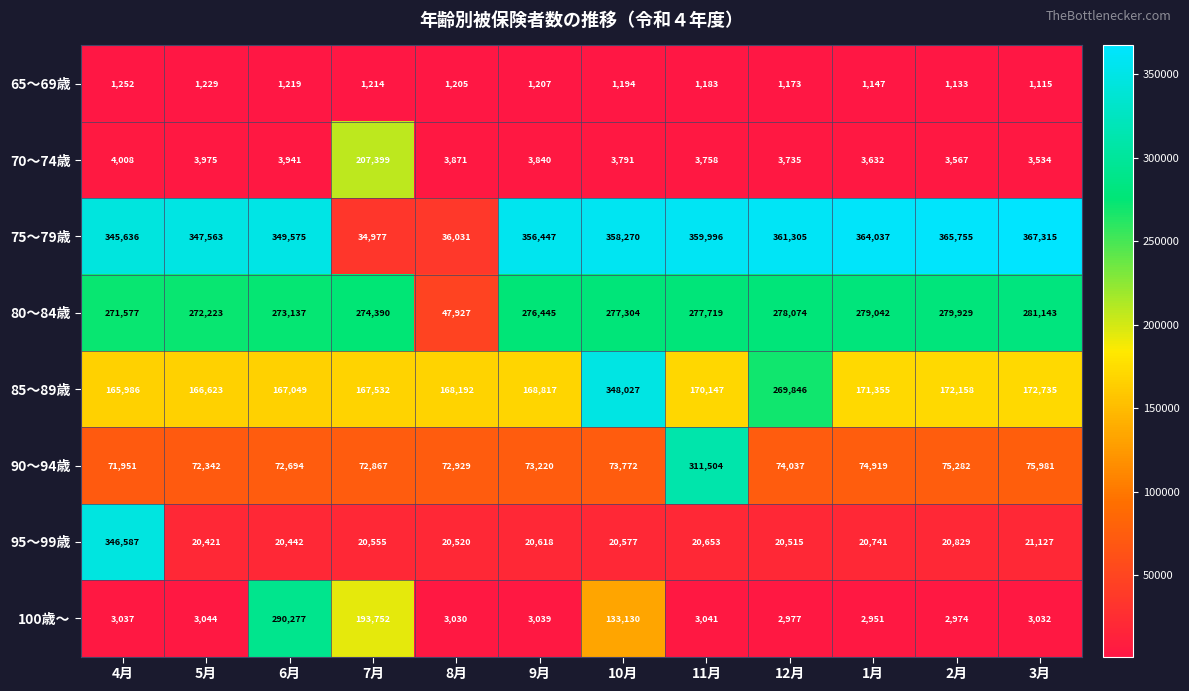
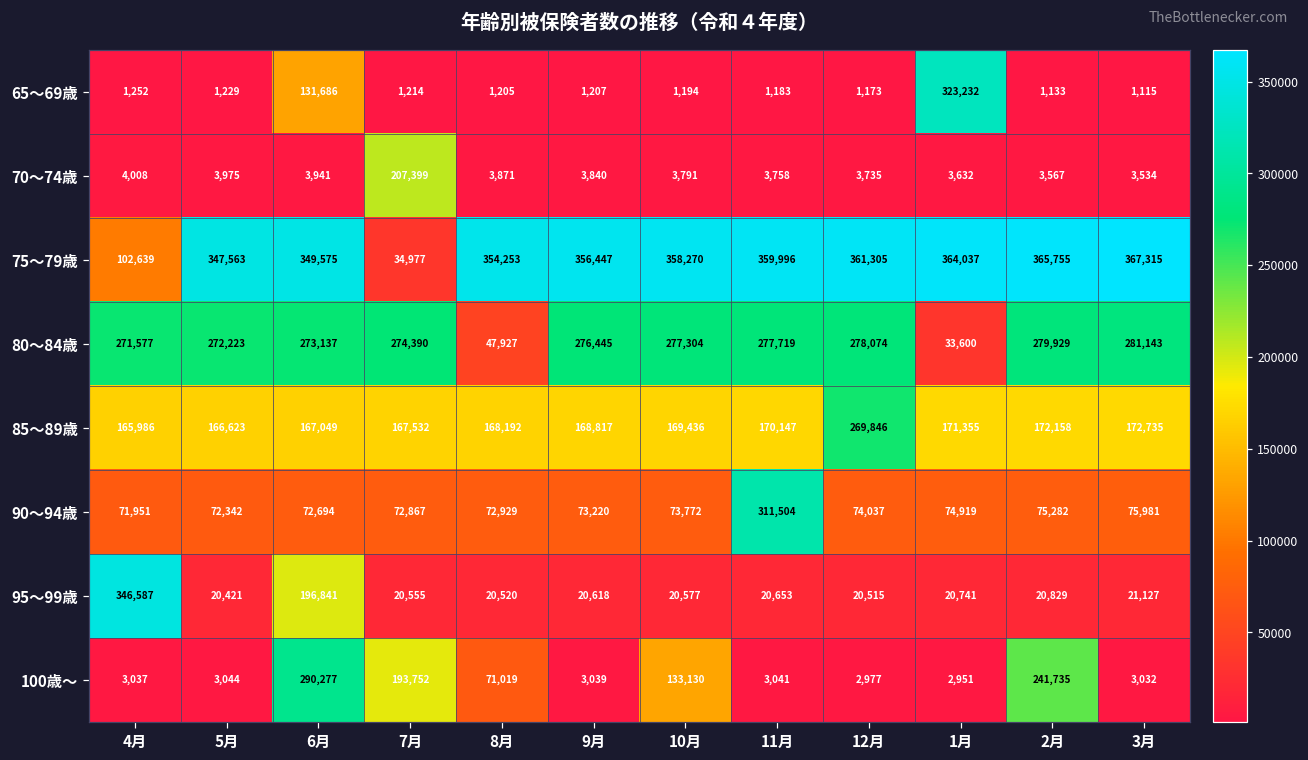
  {
    "65～69歳": {
      "4月": "1,252",
      "5月": "1,229",
-     "6月": "1,219",
+     "6月": "131,686",
      "7月": "1,214",
      "8月": "1,205",
      "9月": "1,207",
      "10月": "1,194",
      "11月": "1,183",
      "12月": "1,173",
-     "1月": "1,147",
+     "1月": "323,232",
      "2月": "1,133",
      "3月": "1,115"
    },
    "70～74歳": {
      "4月": "4,008",
      "5月": "3,975",
      "6月": "3,941",
      "7月": "207,399",
      "8月": "3,871",
      "9月": "3,840",
      "10月": "3,791",
      "11月": "3,758",
      "12月": "3,735",
      "1月": "3,632",
      "2月": "3,567",
      "3月": "3,534"
    },
    "75～79歳": {
-     "4月": "345,636",
+     "4月": "102,639",
      "5月": "347,563",
      "6月": "349,575",
      "7月": "34,977",
-     "8月": "36,031",
+     "8月": "354,253",
      "9月": "356,447",
      "10月": "358,270",
      "11月": "359,996",
      "12月": "361,305",
      "1月": "364,037",
      "2月": "365,755",
      "3月": "367,315"
    },
    "80～84歳": {
      "4月": "271,577",
      "5月": "272,223",
      "6月": "273,137",
      "7月": "274,390",
      "8月": "47,927",
      "9月": "276,445",
      "10月": "277,304",
      "11月": "277,719",
      "12月": "278,074",
-     "1月": "279,042",
+     "1月": "33,600",
      "2月": "279,929",
      "3月": "281,143"
    },
    "85～89歳": {
      "4月": "165,986",
      "5月": "166,623",
      "6月": "167,049",
      "7月": "167,532",
      "8月": "168,192",
      "9月": "168,817",
-     "10月": "348,027",
+     "10月": "169,436",
      "11月": "170,147",
      "12月": "269,846",
      "1月": "171,355",
      "2月": "172,158",
      "3月": "172,735"
    },
    "90～94歳": {
      "4月": "71,951",
      "5月": "72,342",
      "6月": "72,694",
      "7月": "72,867",
      "8月": "72,929",
      "9月": "73,220",
      "10月": "73,772",
      "11月": "311,504",
      "12月": "74,037",
      "1月": "74,919",
      "2月": "75,282",
      "3月": "75,981"
    },
    "95～99歳": {
      "4月": "346,587",
      "5月": "20,421",
-     "6月": "20,442",
+     "6月": "196,841",
      "7月": "20,555",
      "8月": "20,520",
      "9月": "20,618",
      "10月": "20,577",
      "11月": "20,653",
      "12月": "20,515",
      "1月": "20,741",
      "2月": "20,829",
      "3月": "21,127"
    },
    "100歳～": {
      "4月": "3,037",
      "5月": "3,044",
      "6月": "290,277",
      "7月": "193,752",
-     "8月": "3,030",
+     "8月": "71,019",
      "9月": "3,039",
      "10月": "133,130",
      "11月": "3,041",
      "12月": "2,977",
      "1月": "2,951",
-     "2月": "2,974",
+     "2月": "241,735",
      "3月": "3,032"
    }
  }
